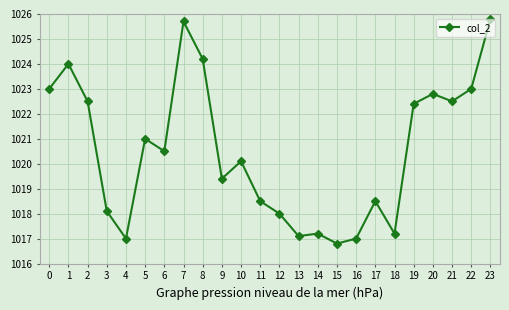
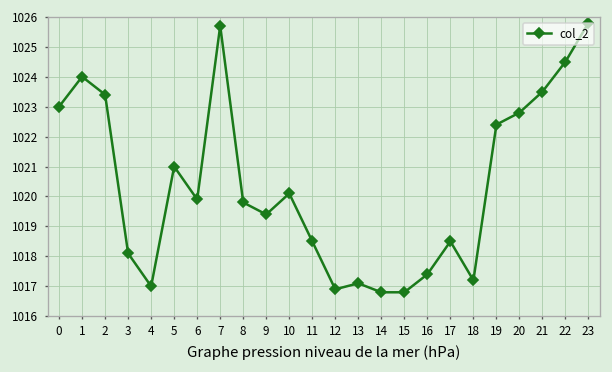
  {
    "0": 1023.0,
    "1": 1024.0,
-   "2": 1022.5,
+   "2": 1023.4,
    "3": 1018.1,
    "4": 1017.0,
    "5": 1021.0,
-   "6": 1020.5,
+   "6": 1019.9,
    "7": 1025.7,
-   "8": 1024.2,
+   "8": 1019.8,
    "9": 1019.4,
    "10": 1020.1,
    "11": 1018.5,
-   "12": 1018.0,
+   "12": 1016.9,
    "13": 1017.1,
-   "14": 1017.2,
+   "14": 1016.8,
    "15": 1016.8,
-   "16": 1017.0,
+   "16": 1017.4,
    "17": 1018.5,
    "18": 1017.2,
    "19": 1022.4,
    "20": 1022.8,
-   "21": 1022.5,
-   "22": 1023.0
+   "21": 1023.5,
+   "22": 1024.5
  }
